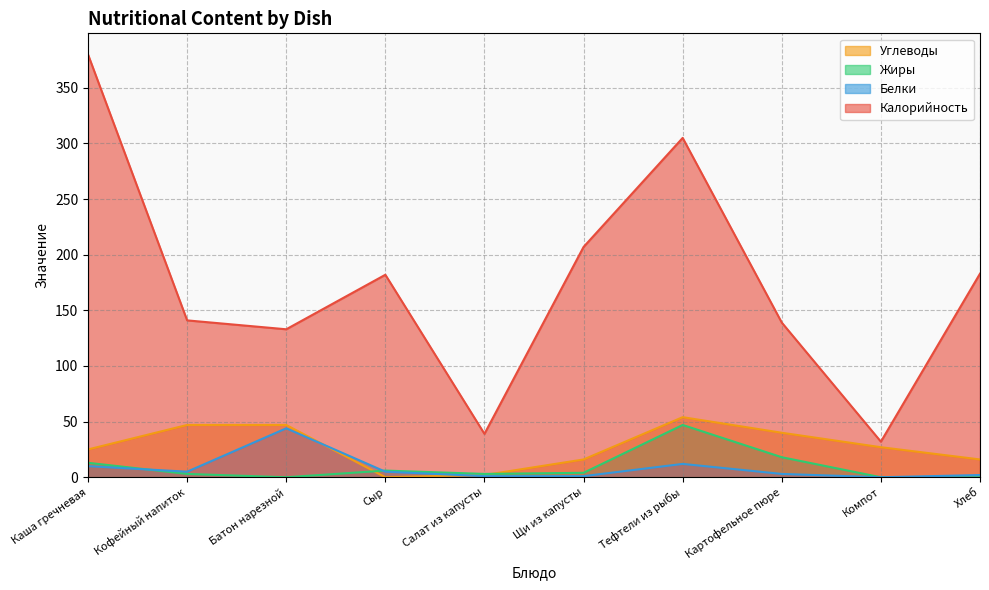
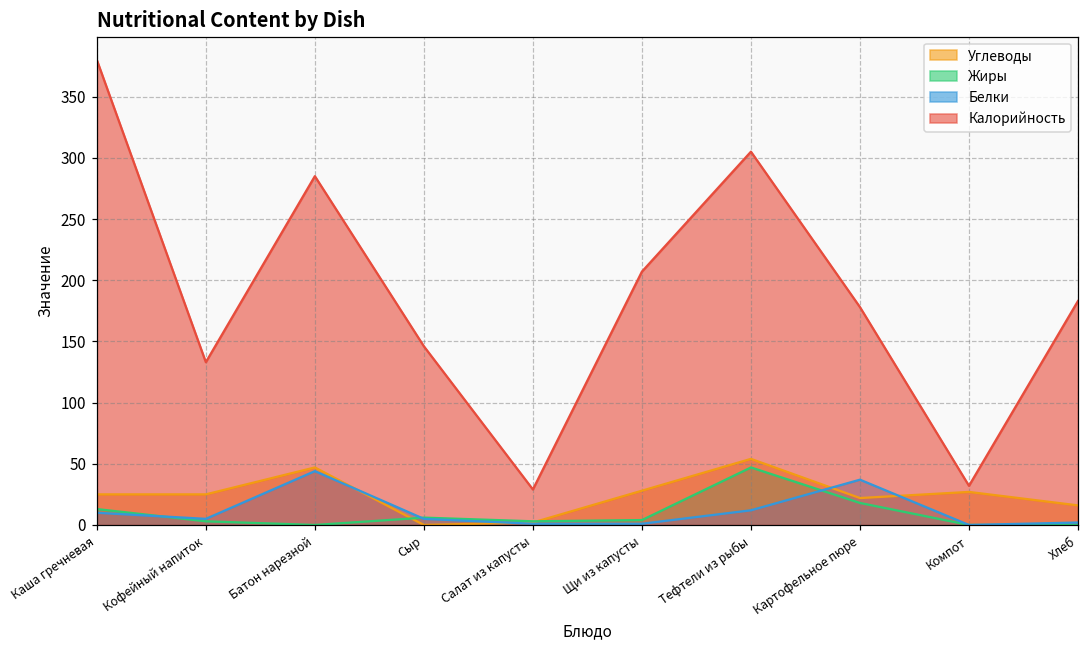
  {
    "Углеводы": {
      "Каша гречневая": 25,
-     "Кофейный напиток": 47,
+     "Кофейный напиток": 25,
      "Батон нарезной": 47,
      "Сыр": 0,
-     "Щи из капусты": 16,
+     "Щи из капусты": 28,
      "Тефтели из рыбы": 54,
-     "Картофельное пюре": 40,
+     "Картофельное пюре": 22,
      "Компот": 27,
      "Хлеб": 16
    },
    "Жиры": {
      "Каша гречневая": 13,
      "Батон нарезной": 0,
      "Щи из капусты": 4,
      "Тефтели из рыбы": 47,
      "Картофельное пюре": 18
    },
    "Белки": {
      "Каша гречневая": 10,
      "Батон нарезной": 44,
      "Щи из капусты": 1,
      "Тефтели из рыбы": 12,
-     "Картофельное пюре": 3
+     "Картофельное пюре": 37
    },
    "Калорийность": {
      "Каша гречневая": 380,
-     "Кофейный напиток": 141,
-     "Батон нарезной": 133,
-     "Сыр": 182,
-     "Салат из капусты": 39,
+     "Кофейный напиток": 133,
+     "Батон нарезной": 285,
+     "Сыр": 146,
+     "Салат из капусты": 29,
      "Щи из капусты": 207,
      "Тефтели из рыбы": 305,
-     "Картофельное пюре": 139,
+     "Картофельное пюре": 178,
      "Компот": 32,
      "Хлеб": 183
    }
  }
